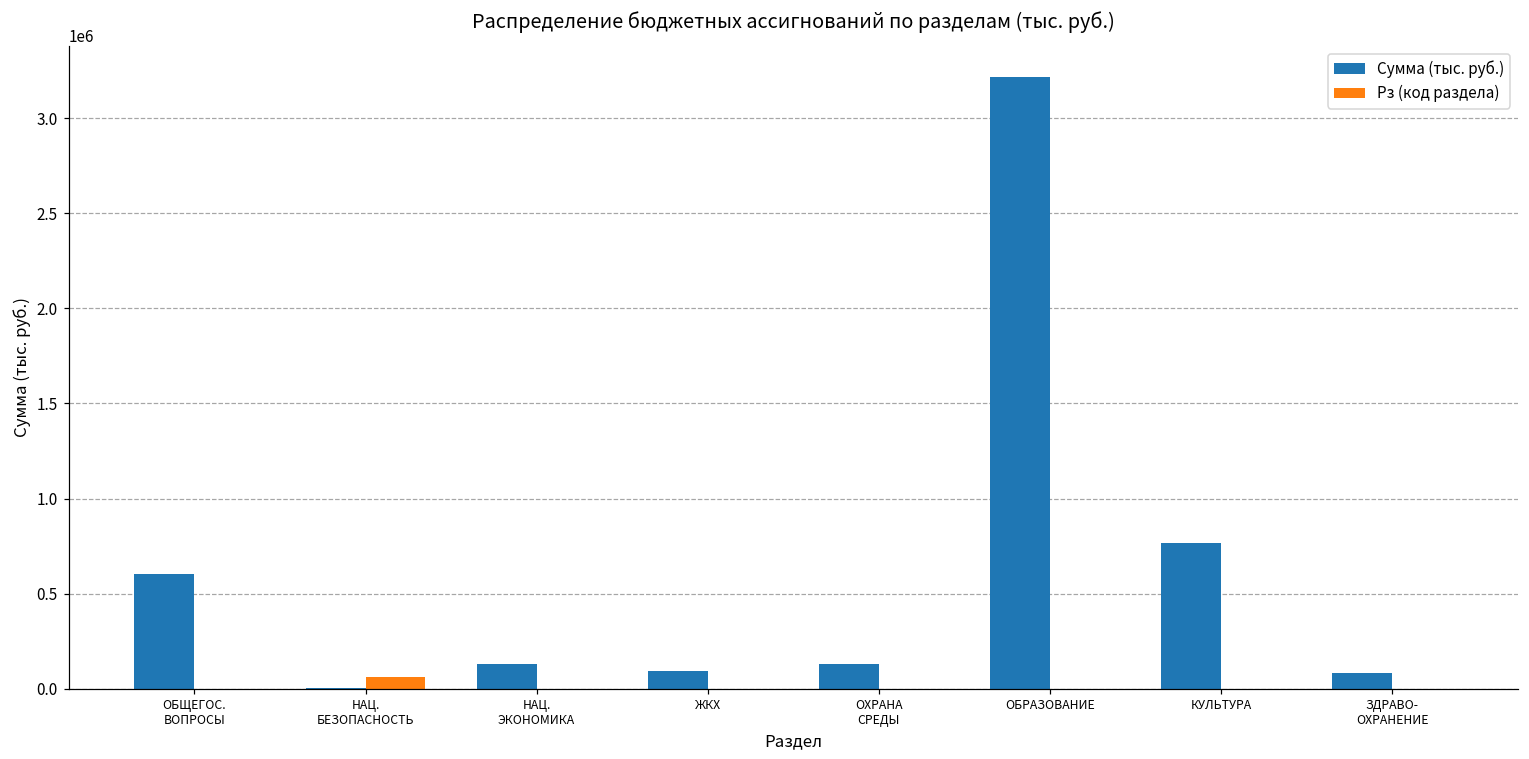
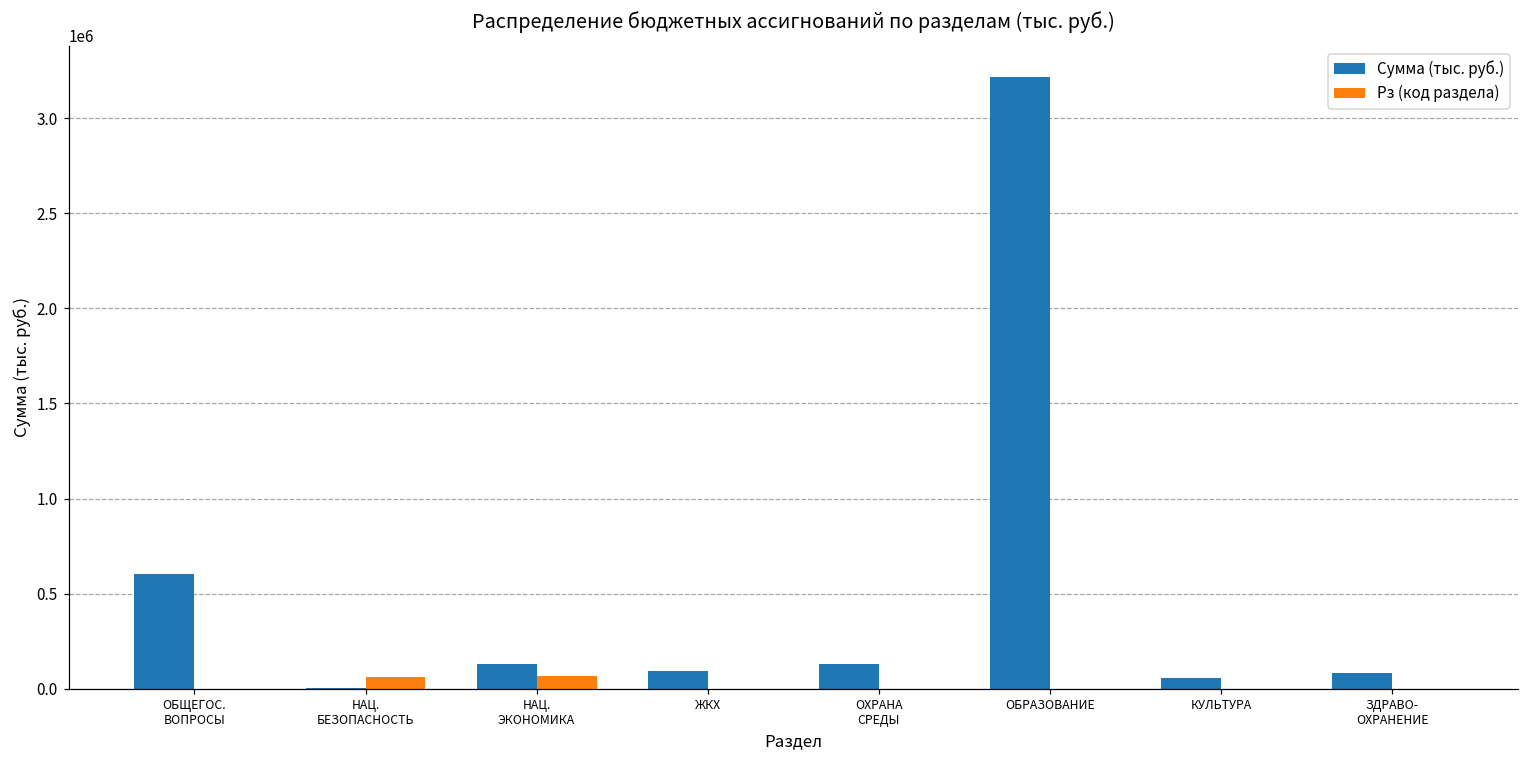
  {
    "Сумма (тыс. руб.)": {
      "ОБЩЕГОС. ВОПРОСЫ": 600000,
      "НАЦ. ЭКОНОМИКА": 130000,
      "ЖКХ": 100000,
      "ОХРАНА СРЕДЫ": 130000,
      "ОБРАЗОВАНИЕ": 3220000,
-     "КУЛЬТУРА": 760000,
+     "КУЛЬТУРА": 60000,
      "ЗДРАВО- ОХРАНЕНИЕ": 80000
    },
    "Рз (код раздела)": {
      "НАЦ. БЕЗОПАСНОСТЬ": 60000,
-     "НАЦ. ЭКОНОМИКА": 0
+     "НАЦ. ЭКОНОМИКА": 70000
    }
  }
